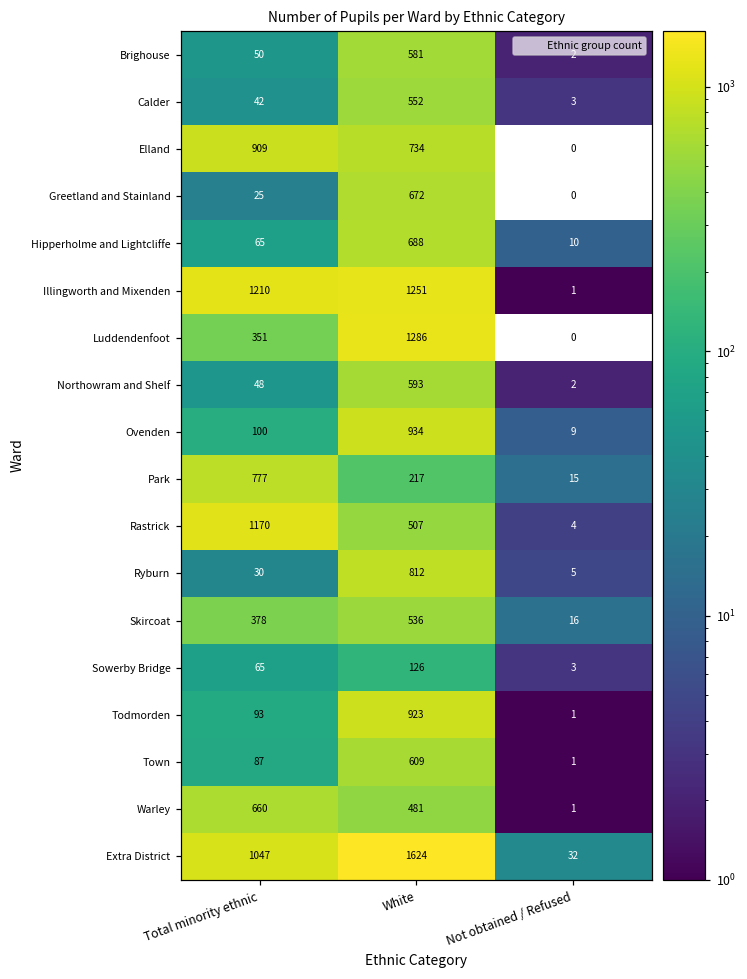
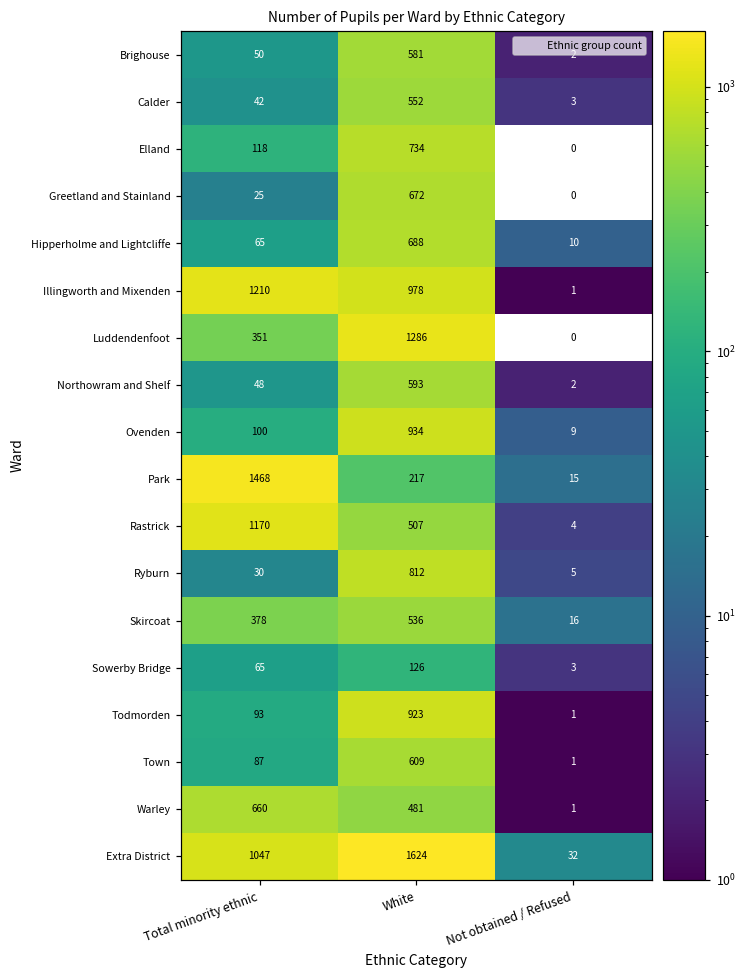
  {
    "Brighouse": {
      "Total minority ethnic": 50,
      "White": 581
    },
    "Calder": {
      "Total minority ethnic": 42,
      "White": 552,
      "Not obtained / Refused": 3
    },
    "Elland": {
-     "Total minority ethnic": 909,
+     "Total minority ethnic": 118,
      "White": 734,
      "Not obtained / Refused": 0
    },
    "Greetland and Stainland": {
      "Total minority ethnic": 25,
      "White": 672,
      "Not obtained / Refused": 0
    },
    "Hipperholme and Lightcliffe": {
      "Total minority ethnic": 65,
      "White": 688,
      "Not obtained / Refused": 10
    },
    "Illingworth and Mixenden": {
      "Total minority ethnic": 1210,
-     "White": 1251,
+     "White": 978,
      "Not obtained / Refused": 1
    },
    "Luddendenfoot": {
      "Total minority ethnic": 351,
      "White": 1286,
      "Not obtained / Refused": 0
    },
    "Northowram and Shelf": {
      "Total minority ethnic": 48,
      "White": 593,
      "Not obtained / Refused": 2
    },
    "Ovenden": {
      "Total minority ethnic": 100,
      "White": 934,
      "Not obtained / Refused": 9
    },
    "Park": {
-     "Total minority ethnic": 777,
+     "Total minority ethnic": 1468,
      "White": 217,
      "Not obtained / Refused": 15
    },
    "Rastrick": {
      "Total minority ethnic": 1170,
      "White": 507,
      "Not obtained / Refused": 4
    },
    "Ryburn": {
      "Total minority ethnic": 30,
      "White": 812,
      "Not obtained / Refused": 5
    },
    "Skircoat": {
      "Total minority ethnic": 378,
      "White": 536,
      "Not obtained / Refused": 16
    },
    "Sowerby Bridge": {
      "Total minority ethnic": 65,
      "White": 126,
      "Not obtained / Refused": 3
    },
    "Todmorden": {
      "Total minority ethnic": 93,
      "White": 923,
      "Not obtained / Refused": 1
    },
    "Town": {
      "Total minority ethnic": 87,
      "White": 609,
      "Not obtained / Refused": 1
    },
    "Warley": {
      "Total minority ethnic": 660,
      "White": 481,
      "Not obtained / Refused": 1
    },
    "Extra District": {
      "Total minority ethnic": 1047,
      "White": 1624,
      "Not obtained / Refused": 32
    }
  }
